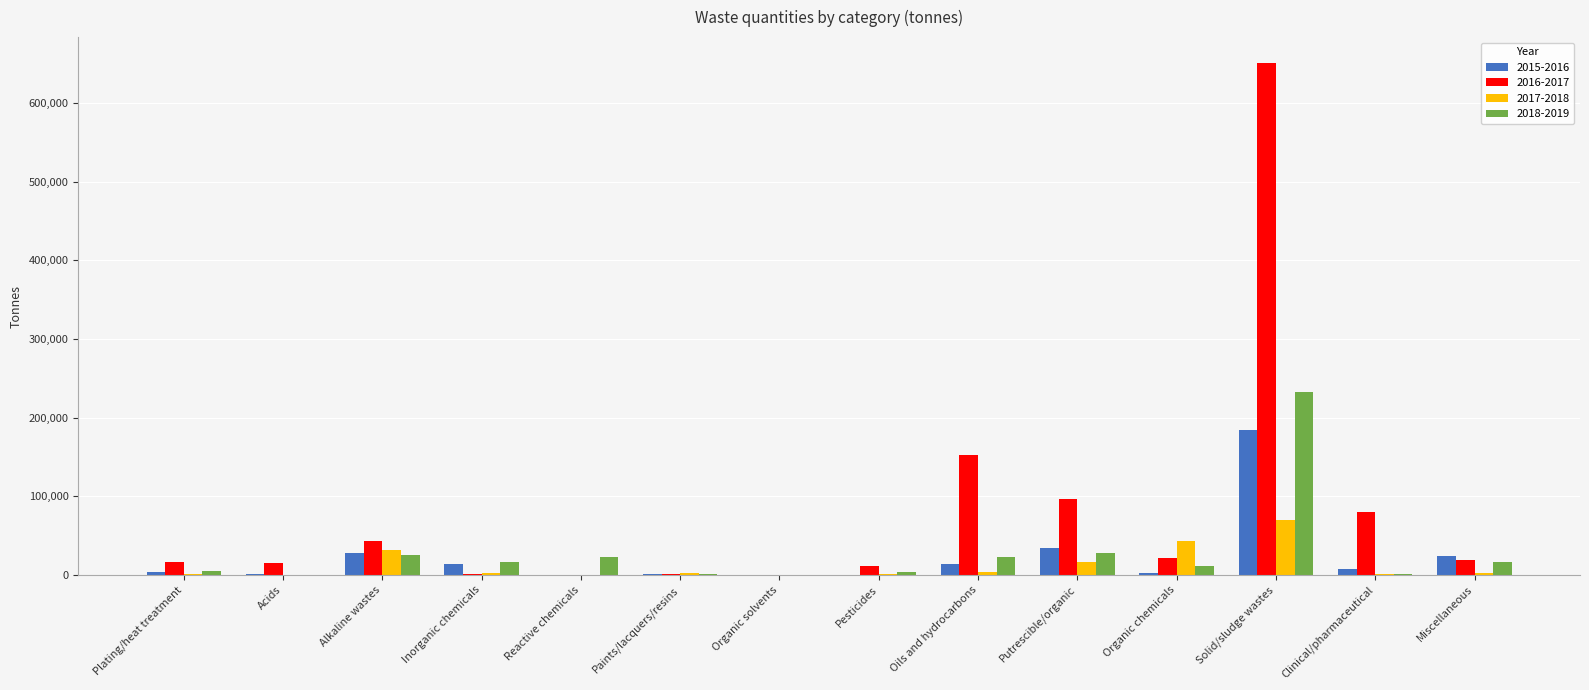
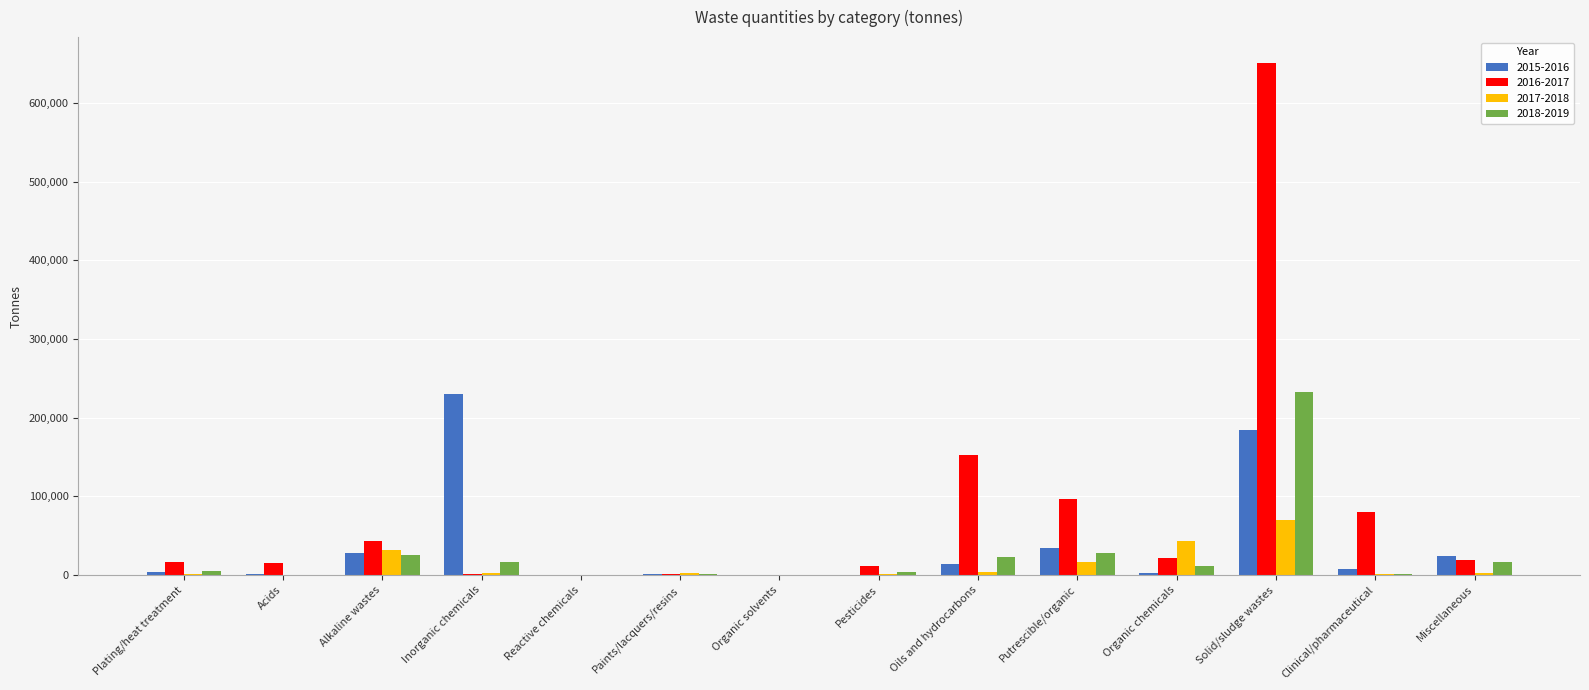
  {
    "2015-2016": {
      "Plating/heat treatment": "0",
      "Alkaline wastes": "30,000",
-     "Inorganic chemicals": "10,000",
+     "Inorganic chemicals": "230,000",
      "Oils and hydrocarbons": "10,000",
      "Putrescible/organic": "30,000",
      "Solid/sludge wastes": "180,000",
      "Clinical/pharmaceutical": "10,000",
      "Miscellaneous": "20,000"
    },
    "2016-2017": {
      "Plating/heat treatment": "20,000",
      "Acids": "20,000",
      "Alkaline wastes": "40,000",
      "Pesticides": "10,000",
      "Oils and hydrocarbons": "150,000",
      "Putrescible/organic": "100,000",
      "Organic chemicals": "20,000",
      "Solid/sludge wastes": "650,000",
      "Clinical/pharmaceutical": "80,000",
      "Miscellaneous": "20,000"
    },
    "2017-2018": {
      "Alkaline wastes": "30,000",
      "Oils and hydrocarbons": "0",
      "Putrescible/organic": "20,000",
      "Organic chemicals": "40,000",
      "Solid/sludge wastes": "70,000"
    },
    "2018-2019": {
      "Plating/heat treatment": "10,000",
      "Alkaline wastes": "30,000",
      "Inorganic chemicals": "20,000",
-     "Reactive chemicals": "20,000",
+     "Reactive chemicals": "0",
      "Pesticides": "0",
      "Oils and hydrocarbons": "20,000",
      "Putrescible/organic": "30,000",
      "Organic chemicals": "10,000",
      "Solid/sludge wastes": "230,000",
      "Miscellaneous": "20,000"
    }
  }
